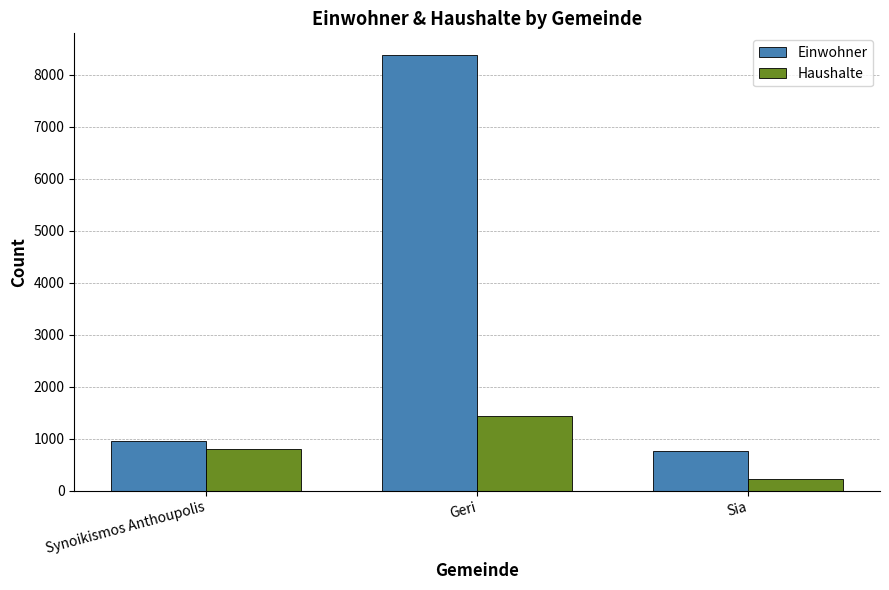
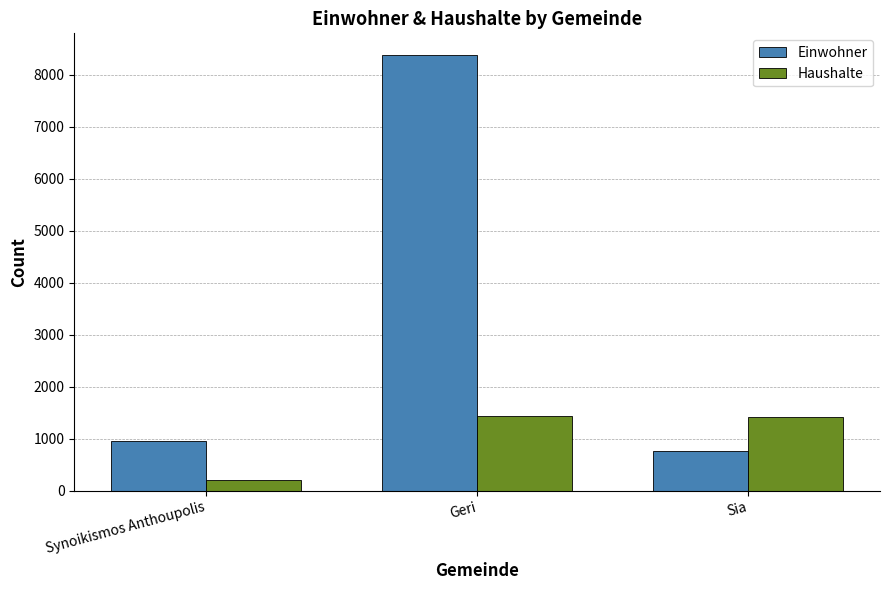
  {
    "Einwohner": {
      "Synoikismos Anthoupolis": 1000,
      "Geri": 8400,
      "Sia": 800
    },
    "Haushalte": {
-     "Synoikismos Anthoupolis": 800,
+     "Synoikismos Anthoupolis": 200,
      "Geri": 1400,
-     "Sia": 200
+     "Sia": 1400
    }
  }
